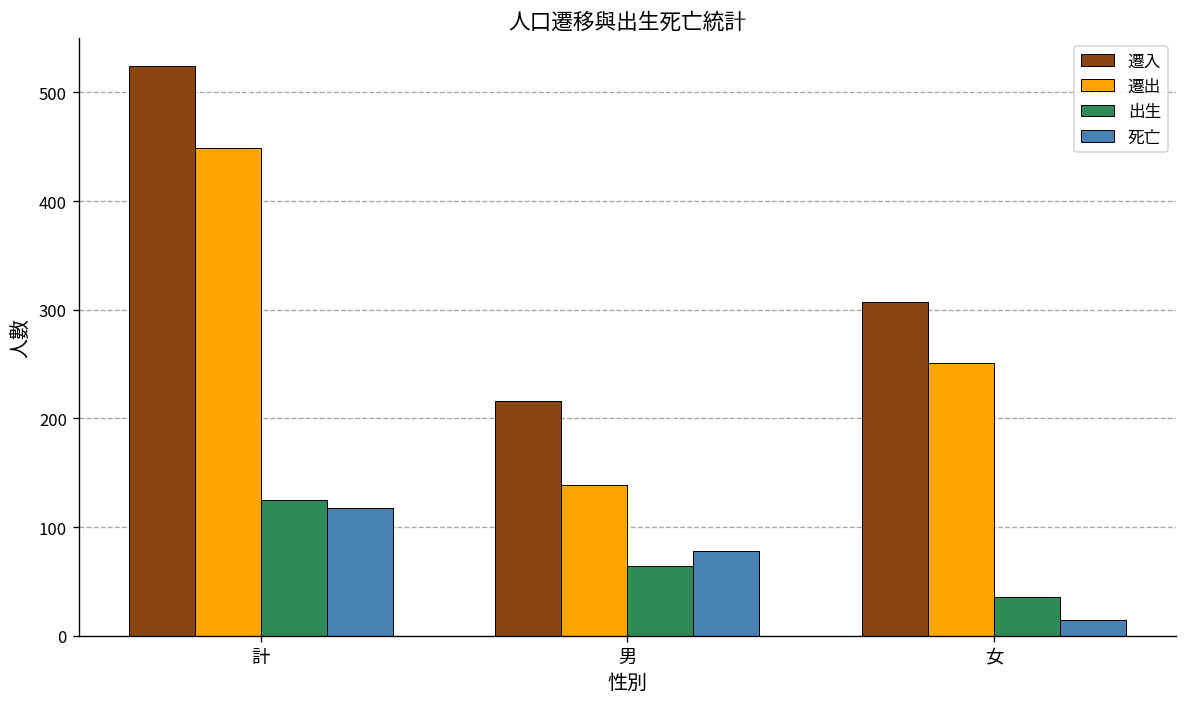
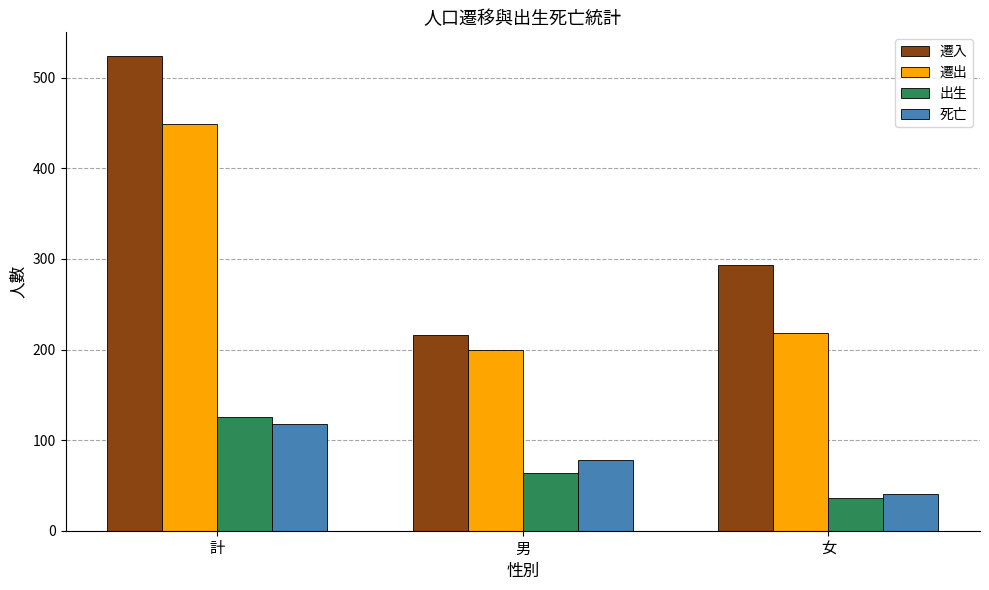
  {
    "遷入": {
      "計": 520,
      "男": 220,
-     "女": 310
+     "女": 290
    },
    "遷出": {
      "計": 450,
-     "男": 140,
-     "女": 250
+     "男": 200,
+     "女": 220
    },
    "出生": {
      "計": 130,
      "男": 60,
      "女": 40
    },
    "死亡": {
      "計": 120,
      "男": 80,
-     "女": 20
+     "女": 40
    }
  }
